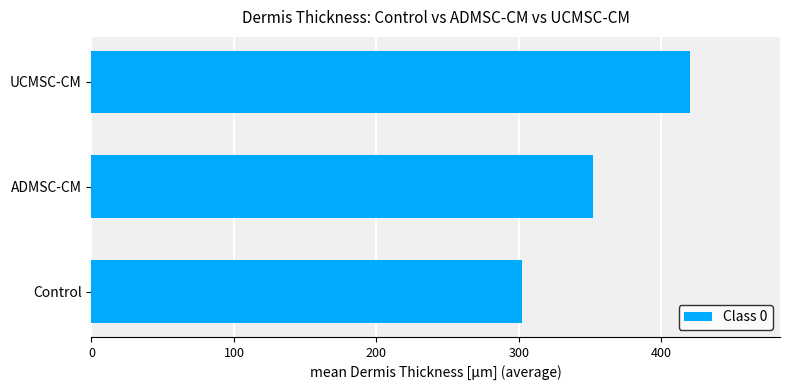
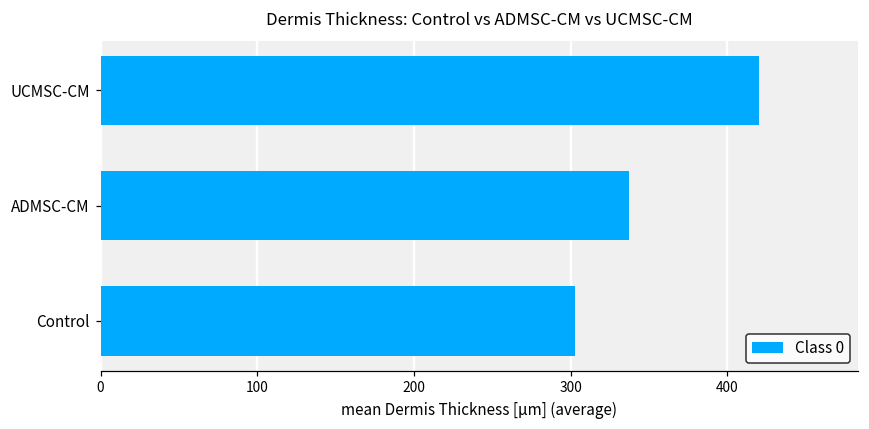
  {
    "UCMSC-CM": 420,
-   "ADMSC-CM": 352,
+   "ADMSC-CM": 337,
    "Control": 303
  }
